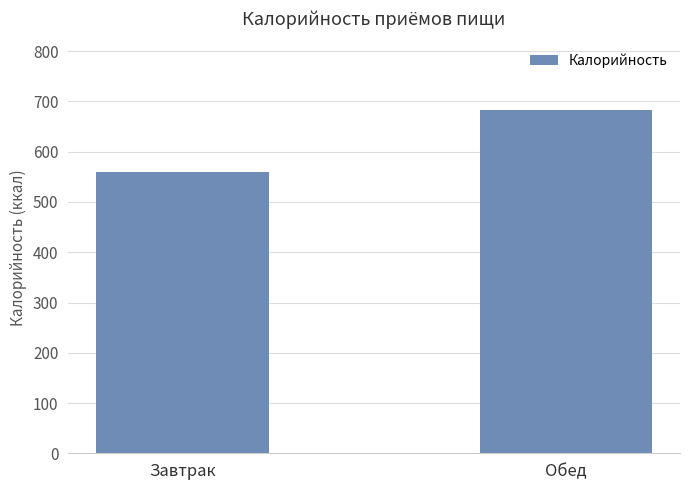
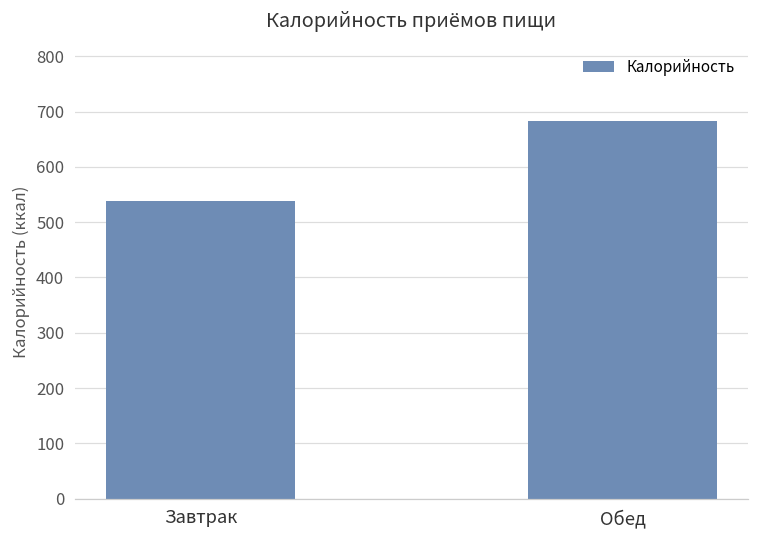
  {
-   "Завтрак": 560,
+   "Завтрак": 540,
    "Обед": 680
  }
